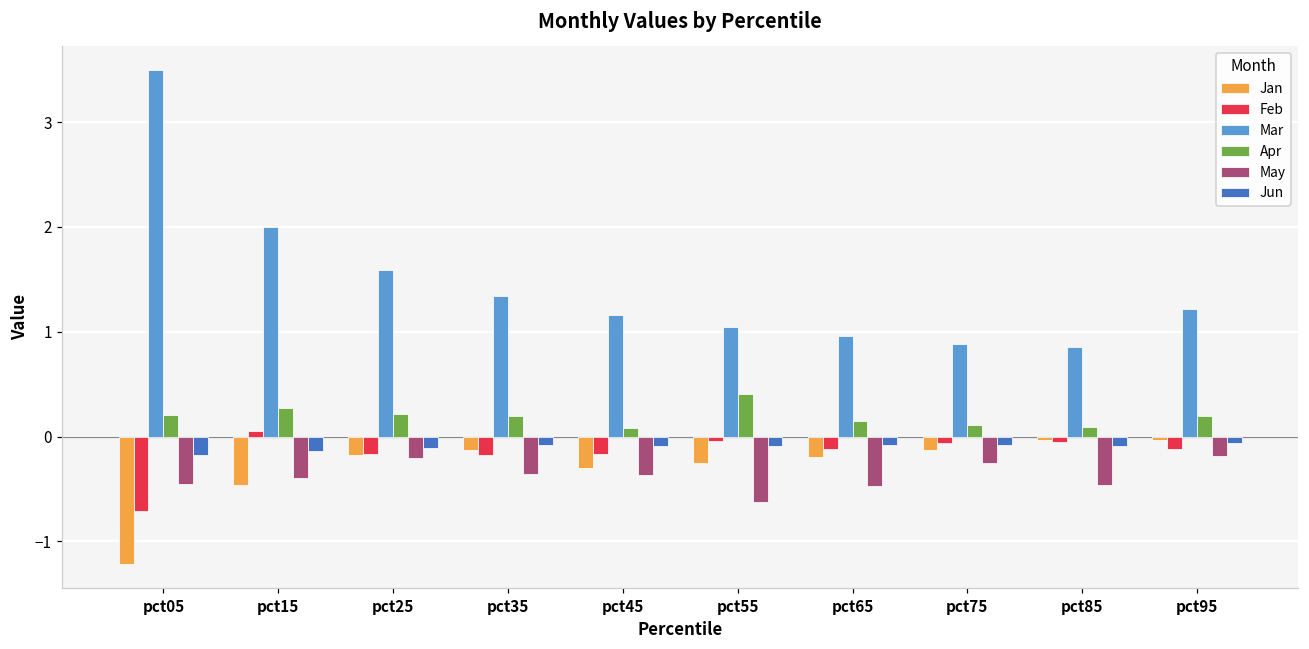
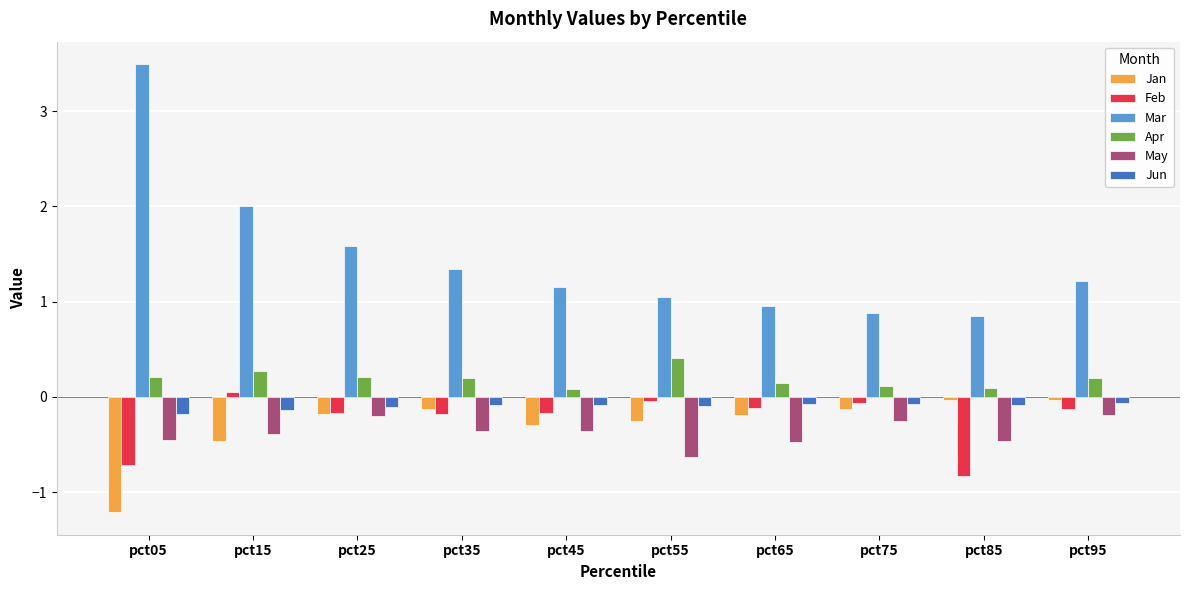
  {
    "Jan": {
      "pct05": -1.2,
      "pct15": -0.5,
      "pct25": -0.2,
      "pct35": -0.1,
      "pct45": -0.3,
      "pct55": -0.3,
      "pct65": -0.2,
      "pct75": -0.1,
      "pct85": 0.0,
      "pct95": 0.0
    },
    "Feb": {
      "pct05": -0.7,
      "pct15": 0.0,
      "pct25": -0.2,
      "pct35": -0.2,
      "pct45": -0.2,
      "pct55": 0.0,
      "pct65": -0.1,
      "pct75": -0.1,
-     "pct85": -0.1,
+     "pct85": -0.8,
      "pct95": -0.1
    },
    "Apr": {
      "pct05": 0.2,
      "pct15": 0.3,
      "pct25": 0.2,
      "pct35": 0.2,
      "pct45": 0.1,
      "pct55": 0.4,
      "pct65": 0.1,
      "pct75": 0.1,
      "pct85": 0.1,
      "pct95": 0.2
    },
    "May": {
      "pct05": -0.5,
      "pct15": -0.4,
      "pct25": -0.2,
      "pct35": -0.4,
      "pct45": -0.4,
      "pct55": -0.6,
      "pct65": -0.5,
      "pct75": -0.3,
      "pct85": -0.5,
      "pct95": -0.2
    }
  }
